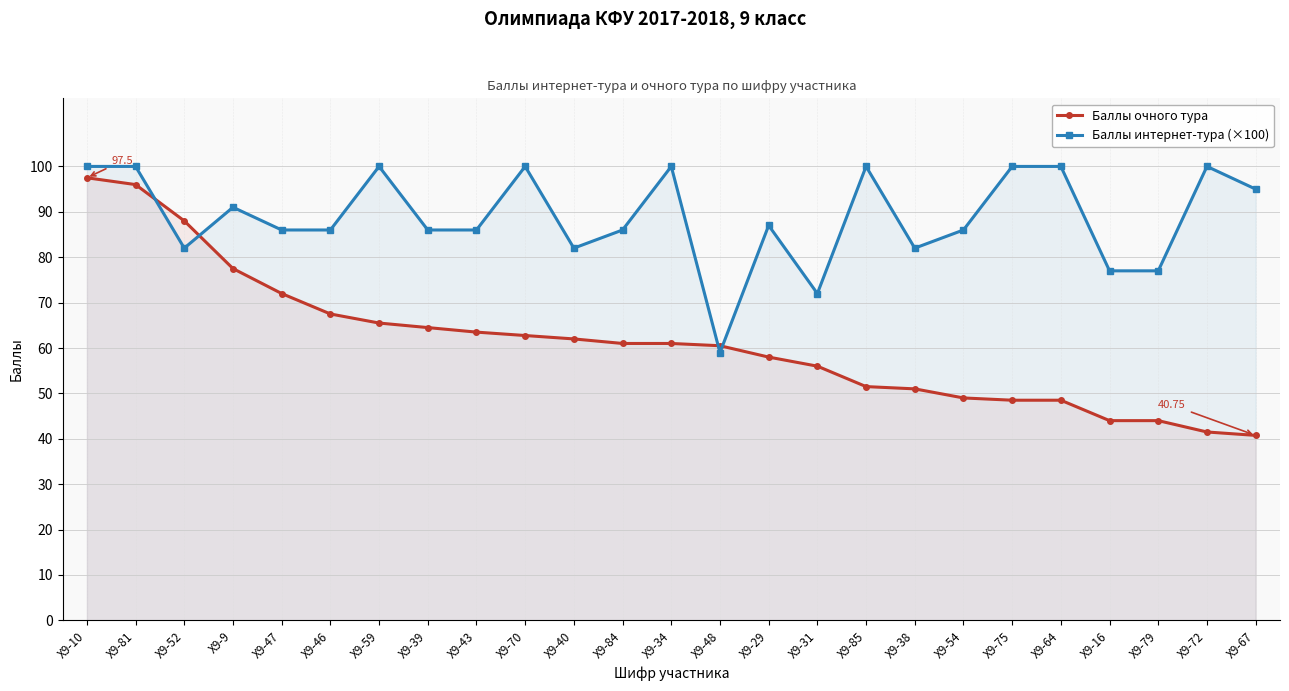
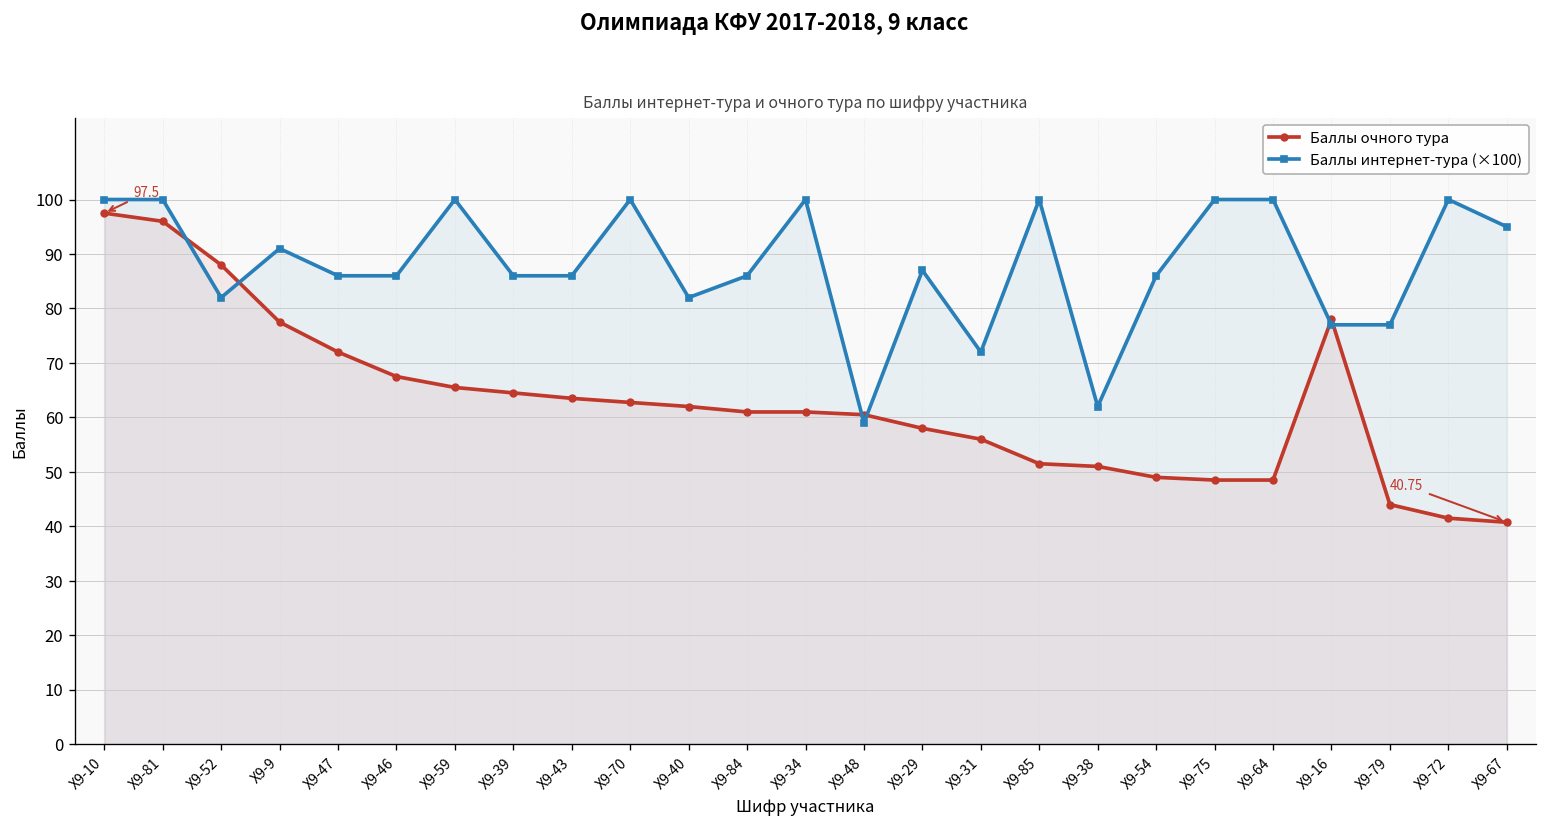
  {
    "Баллы очного тура": {
      "Х9-81": 96,
      "Х9-52": 88,
      "Х9-9": 78,
      "Х9-47": 72,
      "Х9-46": 68,
      "Х9-59": 66,
      "Х9-39": 65,
      "Х9-43": 64,
      "Х9-70": 63,
      "Х9-40": 62,
      "Х9-84": 61,
      "Х9-34": 61,
      "Х9-48": 61,
      "Х9-29": 58,
      "Х9-31": 56,
      "Х9-85": 52,
      "Х9-38": 51,
      "Х9-54": 49,
      "Х9-75": 49,
      "Х9-64": 49,
-     "Х9-16": 44,
+     "Х9-16": 78,
      "Х9-67": 41
    },
    "Баллы интернет-тура (×100)": {
      "Х9-10": 100,
      "Х9-52": 82,
      "Х9-9": 91,
      "Х9-47": 86,
      "Х9-46": 86,
      "Х9-59": 100,
      "Х9-39": 86,
      "Х9-43": 86,
      "Х9-70": 100,
      "Х9-40": 82,
      "Х9-84": 86,
      "Х9-34": 100,
      "Х9-48": 59,
      "Х9-29": 87,
      "Х9-31": 72,
      "Х9-85": 100,
-     "Х9-38": 82,
+     "Х9-38": 62,
      "Х9-54": 86,
      "Х9-75": 100,
      "Х9-64": 100,
      "Х9-16": 77,
      "Х9-79": 77,
      "Х9-72": 100,
      "Х9-67": 95
    }
  }
